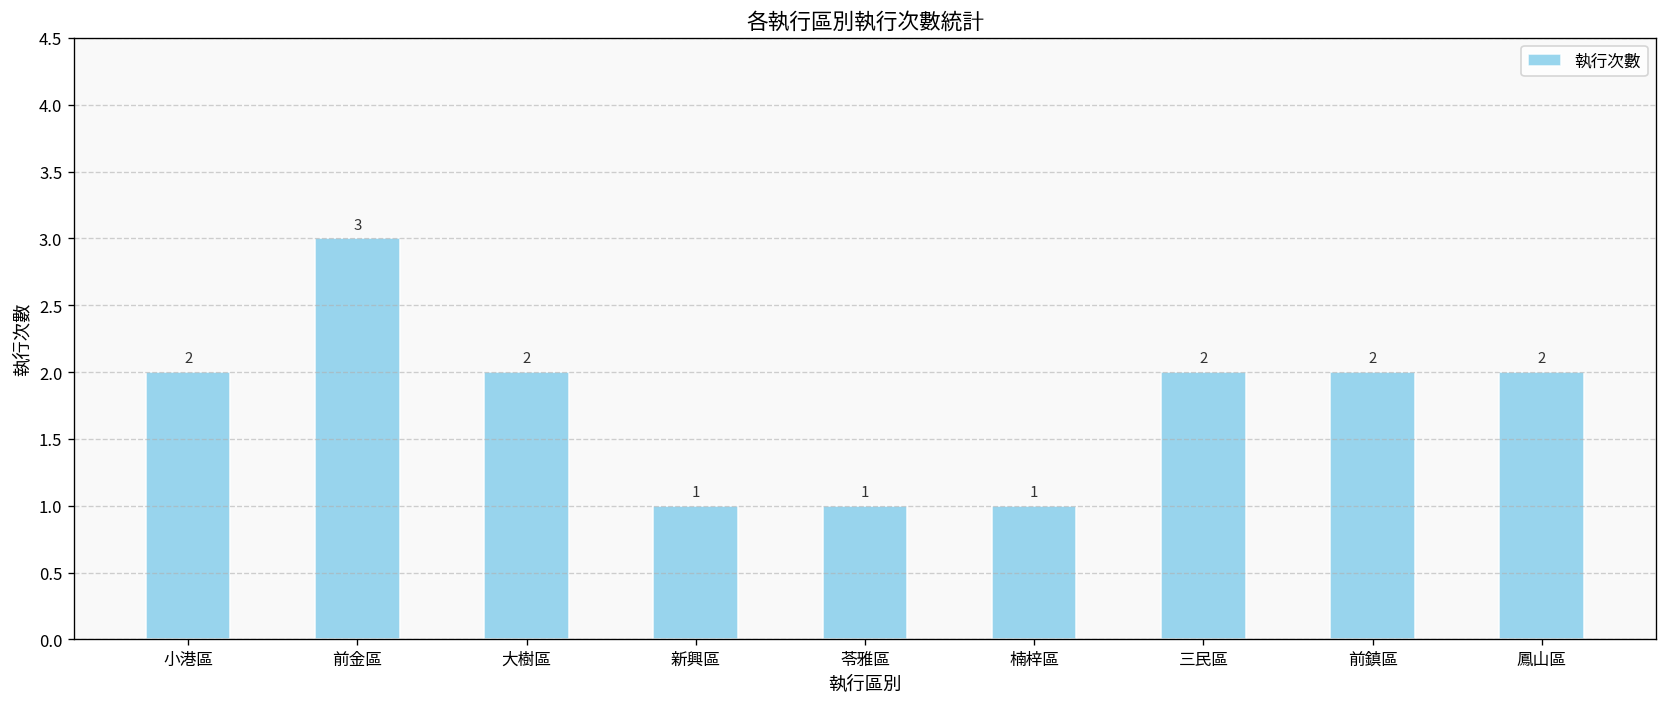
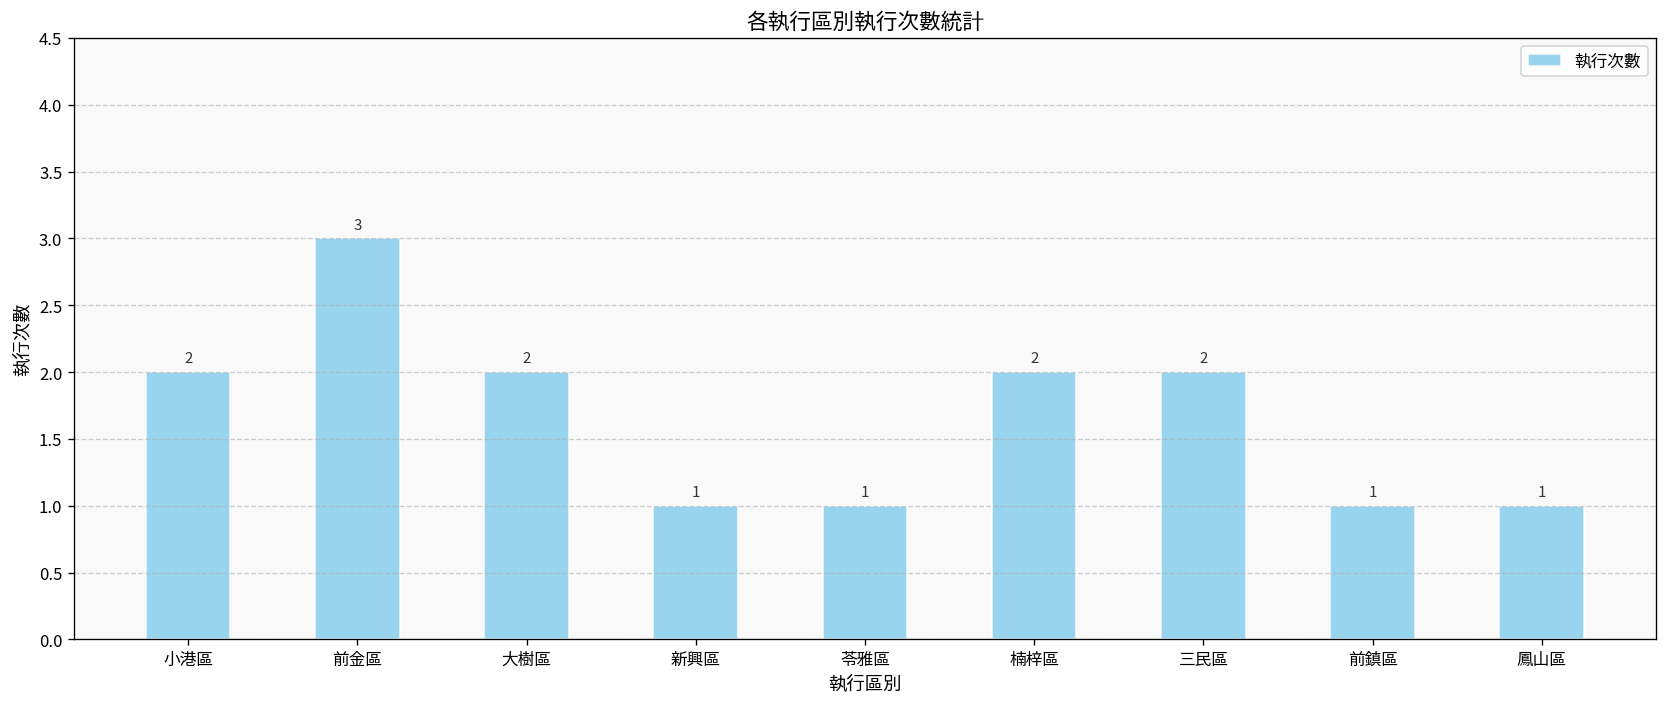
  {
    "小港區": 2,
    "前金區": 3,
    "大樹區": 2,
    "新興區": 1,
    "苓雅區": 1,
-   "楠梓區": 1,
+   "楠梓區": 2,
    "三民區": 2,
-   "前鎮區": 2,
-   "鳳山區": 2
+   "前鎮區": 1,
+   "鳳山區": 1
  }
